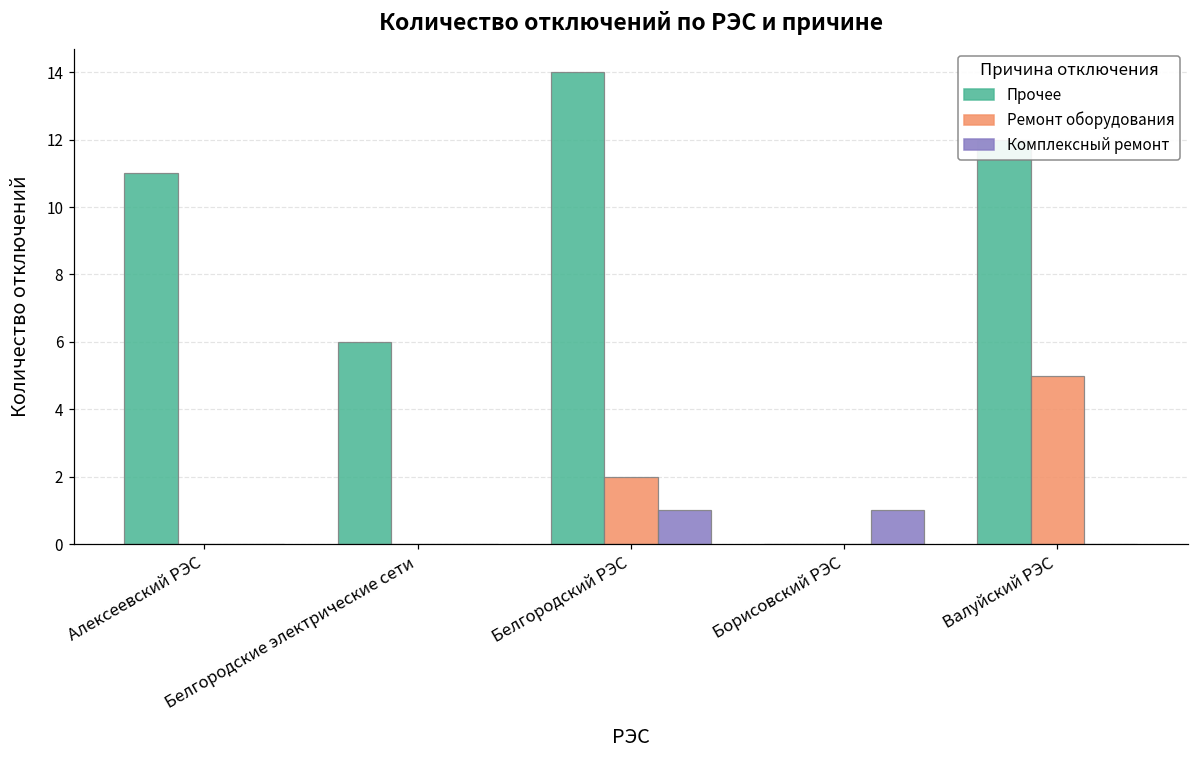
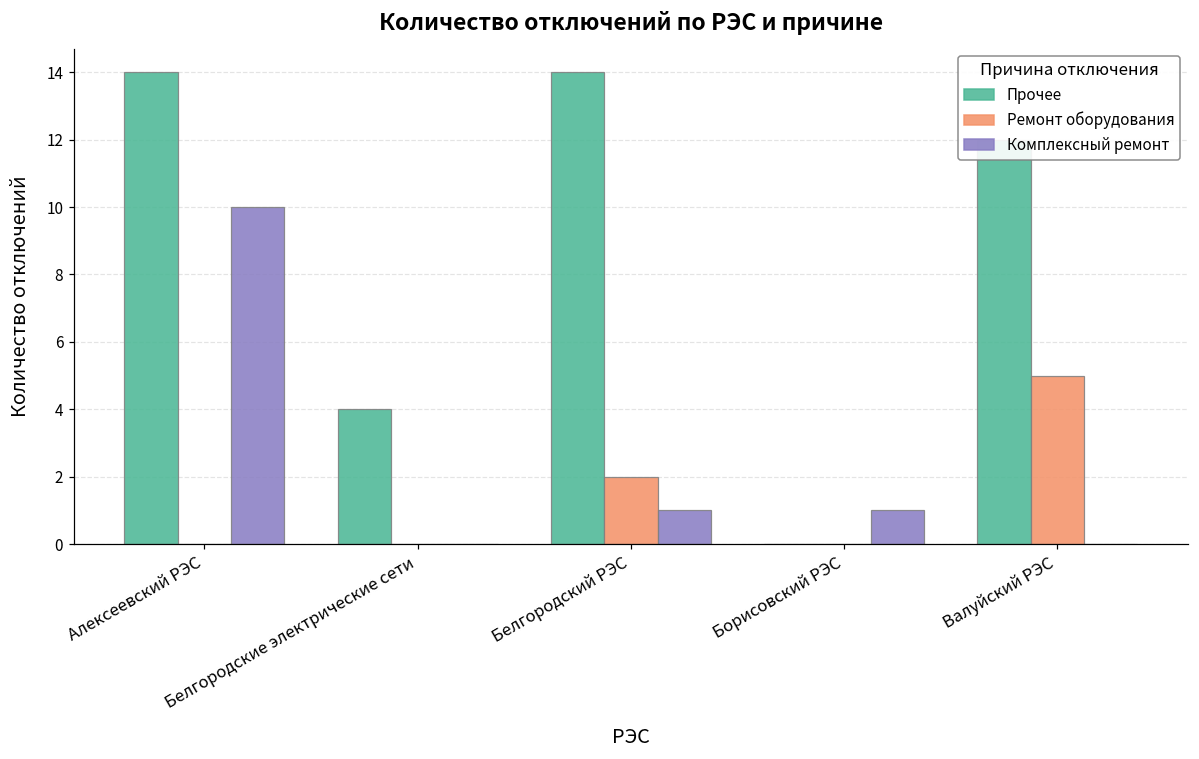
  {
    "Прочее": {
-     "Алексеевский РЭС": 11,
-     "Белгородские электрические сети": 6,
+     "Алексеевский РЭС": 14,
+     "Белгородские электрические сети": 4,
      "Белгородский РЭС": 14,
      "Борисовский РЭС": 0
    },
    "Ремонт оборудования": {
      "Алексеевский РЭС": 0,
      "Белгородские электрические сети": 0,
      "Белгородский РЭС": 2,
      "Борисовский РЭС": 0,
      "Валуйский РЭС": 5
    },
    "Комплексный ремонт": {
-     "Алексеевский РЭС": 0,
+     "Алексеевский РЭС": 10,
      "Белгородские электрические сети": 0,
      "Белгородский РЭС": 1,
      "Борисовский РЭС": 1,
      "Валуйский РЭС": 0
    }
  }
